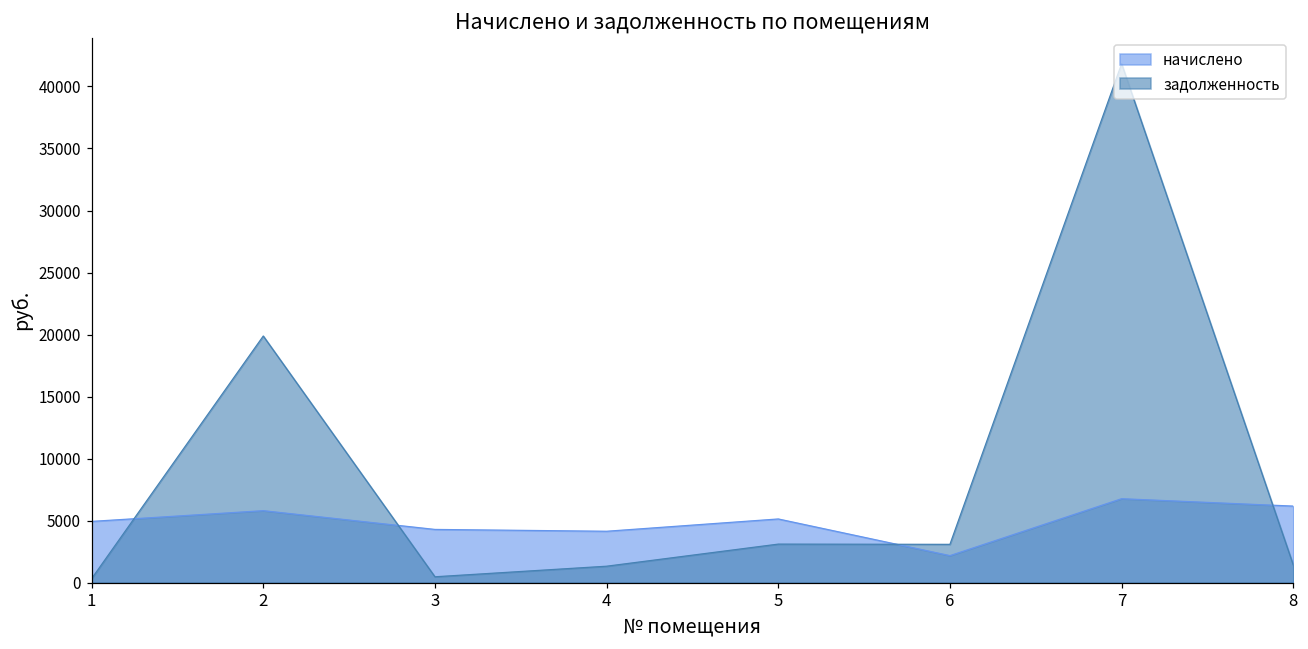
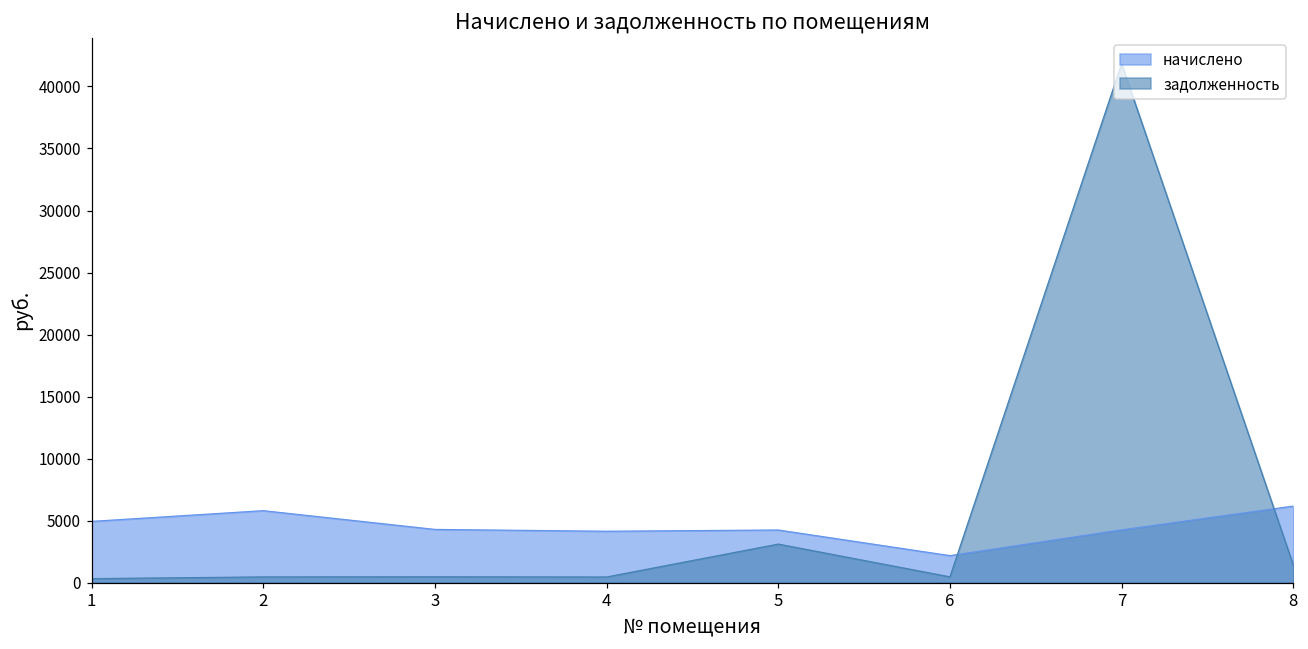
  {
    "начислено": {
      "1": 4900,
      "2": 5800,
      "3": 4300,
      "4": 4100,
-     "5": 5100,
+     "5": 4200,
      "6": 2200,
-     "7": 6800,
+     "7": 4300,
      "8": 6200
    },
    "задолженность": {
      "1": 300,
-     "2": 19900,
+     "2": 500,
      "3": 500,
-     "4": 1300,
+     "4": 500,
      "5": 3100,
-     "6": 3100,
+     "6": 500,
      "8": 1400
    }
  }
